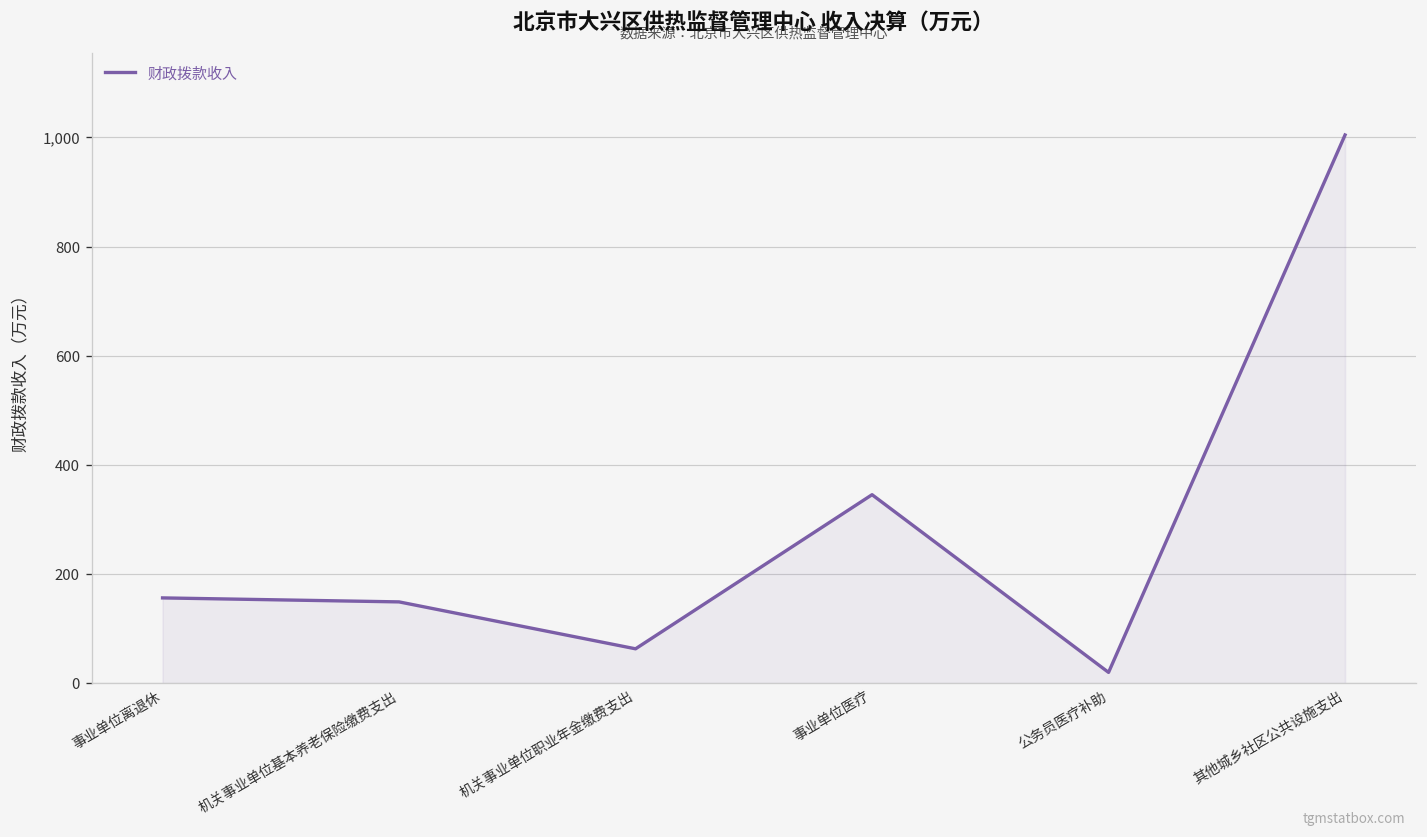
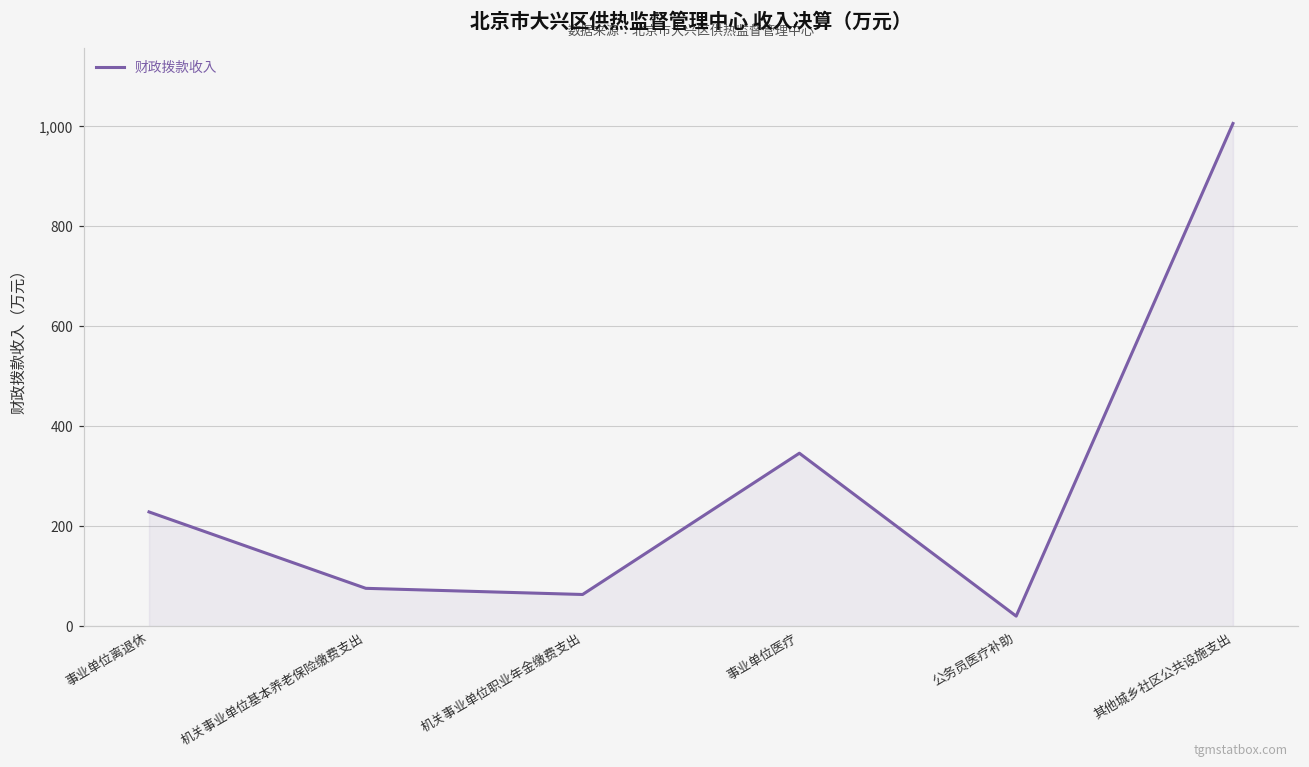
  {
-   "事业单位离退休": "160",
-   "机关事业单位基本养老保险缴费支出": "150",
+   "事业单位离退休": "230",
+   "机关事业单位基本养老保险缴费支出": "80",
    "机关事业单位职业年金缴费支出": "60",
    "事业单位医疗": "350",
    "公务员医疗补助": "20",
    "其他城乡社区公共设施支出": "1,000"
  }
